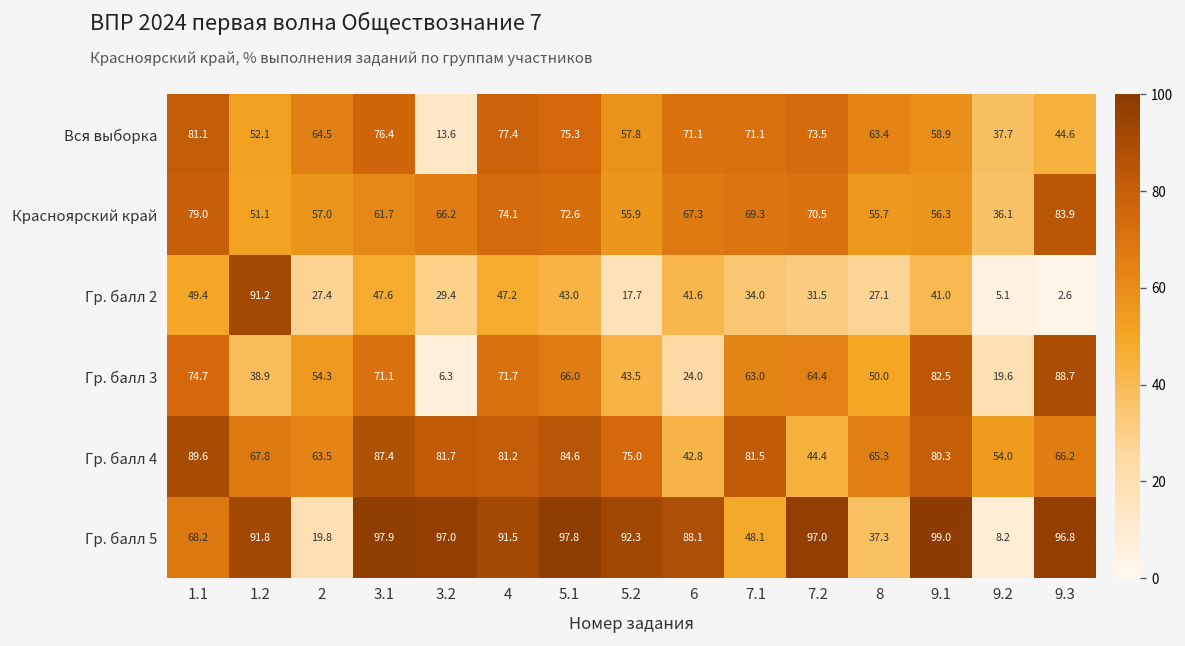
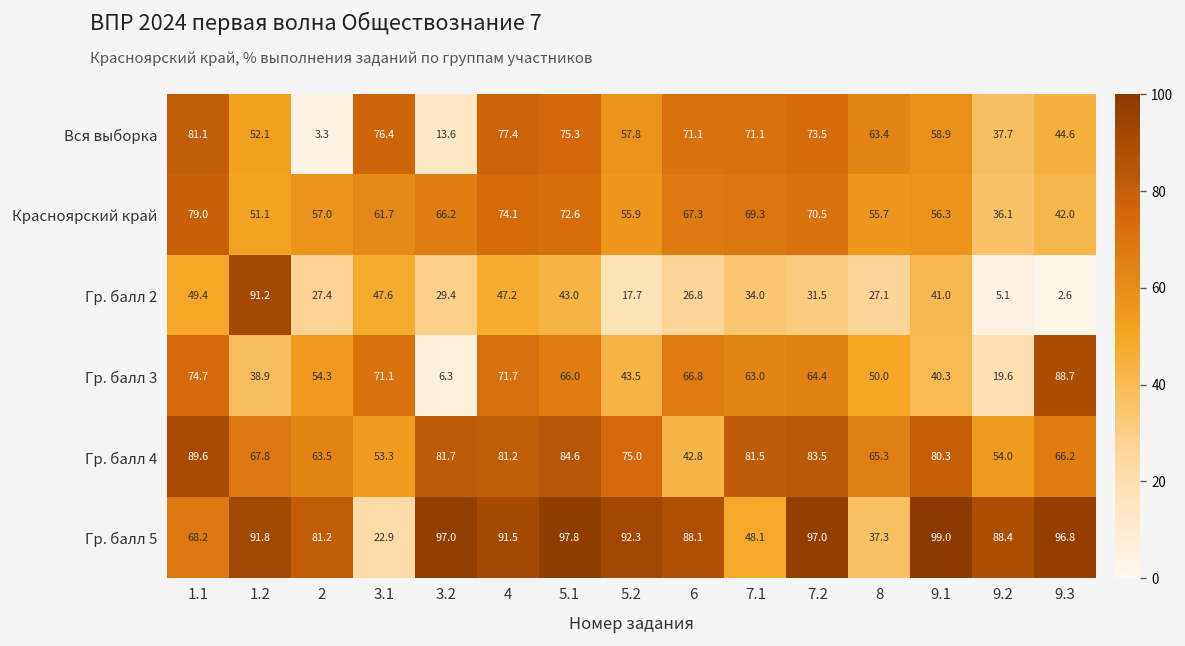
  {
    "Вся выборка": {
      "1.1": 81.1,
      "1.2": 52.1,
-     "2": 64.5,
+     "2": 3.3,
      "3.1": 76.4,
      "3.2": 13.6,
      "4": 77.4,
      "5.1": 75.3,
      "5.2": 57.8,
      "6": 71.1,
      "7.1": 71.1,
      "7.2": 73.5,
      "8": 63.4,
      "9.1": 58.9,
      "9.2": 37.7,
      "9.3": 44.6
    },
    "Красноярский край": {
      "1.1": 79.0,
      "1.2": 51.1,
      "2": 57.0,
      "3.1": 61.7,
      "3.2": 66.2,
      "4": 74.1,
      "5.1": 72.6,
      "5.2": 55.9,
      "6": 67.3,
      "7.1": 69.3,
      "7.2": 70.5,
      "8": 55.7,
      "9.1": 56.3,
      "9.2": 36.1,
-     "9.3": 83.9
+     "9.3": 42.0
    },
    "Гр. балл 2": {
      "1.1": 49.4,
      "1.2": 91.2,
      "2": 27.4,
      "3.1": 47.6,
      "3.2": 29.4,
      "4": 47.2,
      "5.1": 43.0,
      "5.2": 17.7,
-     "6": 41.6,
+     "6": 26.8,
      "7.1": 34.0,
      "7.2": 31.5,
      "8": 27.1,
      "9.1": 41.0,
      "9.2": 5.1,
      "9.3": 2.6
    },
    "Гр. балл 3": {
      "1.1": 74.7,
      "1.2": 38.9,
      "2": 54.3,
      "3.1": 71.1,
      "3.2": 6.3,
      "4": 71.7,
      "5.1": 66.0,
      "5.2": 43.5,
-     "6": 24.0,
+     "6": 66.8,
      "7.1": 63.0,
      "7.2": 64.4,
      "8": 50.0,
-     "9.1": 82.5,
+     "9.1": 40.3,
      "9.2": 19.6,
      "9.3": 88.7
    },
    "Гр. балл 4": {
      "1.1": 89.6,
      "1.2": 67.8,
      "2": 63.5,
-     "3.1": 87.4,
+     "3.1": 53.3,
      "3.2": 81.7,
      "4": 81.2,
      "5.1": 84.6,
      "5.2": 75.0,
      "6": 42.8,
      "7.1": 81.5,
-     "7.2": 44.4,
+     "7.2": 83.5,
      "8": 65.3,
      "9.1": 80.3,
      "9.2": 54.0,
      "9.3": 66.2
    },
    "Гр. балл 5": {
      "1.1": 68.2,
      "1.2": 91.8,
-     "2": 19.8,
-     "3.1": 97.9,
+     "2": 81.2,
+     "3.1": 22.9,
      "3.2": 97.0,
      "4": 91.5,
      "5.1": 97.8,
      "5.2": 92.3,
      "6": 88.1,
      "7.1": 48.1,
      "7.2": 97.0,
      "8": 37.3,
      "9.1": 99.0,
-     "9.2": 8.2,
+     "9.2": 88.4,
      "9.3": 96.8
    }
  }
